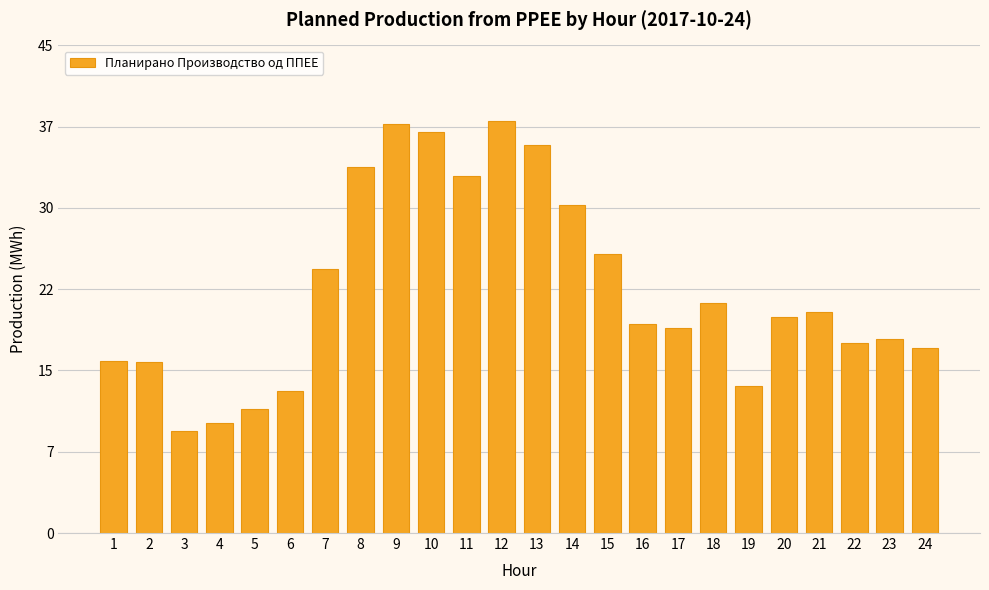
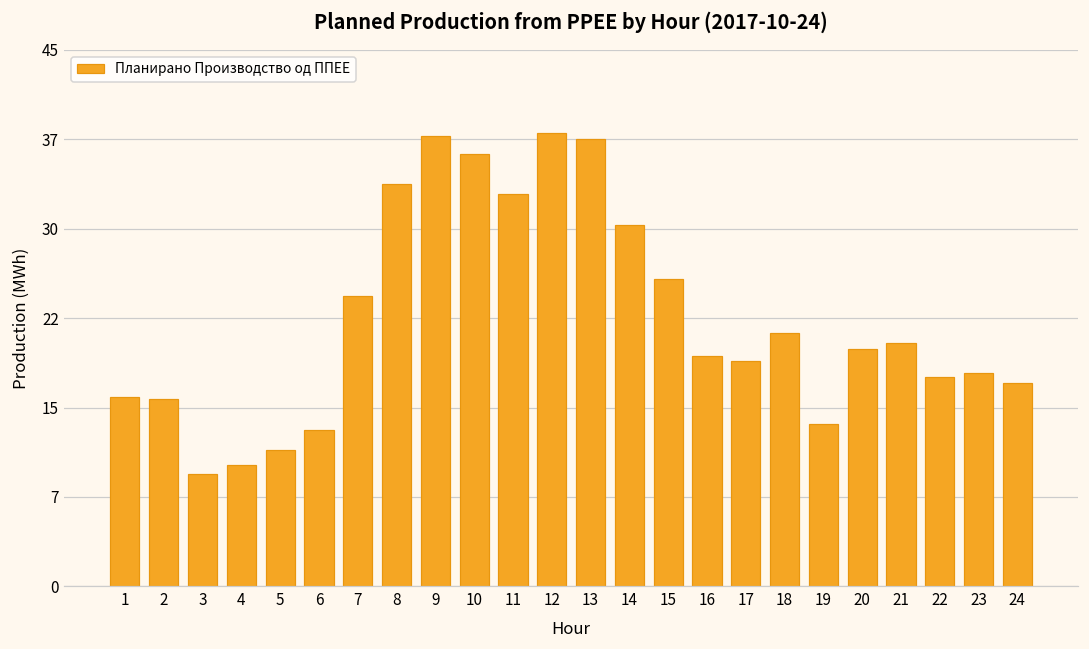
  {
    "1": 15.9,
    "2": 15.7,
    "3": 9.4,
    "4": 10.1,
    "5": 11.4,
    "6": 13.1,
    "7": 24.4,
    "8": 33.8,
    "9": 37.8,
-   "10": 37.0,
+   "10": 36.2,
    "11": 32.9,
    "12": 38.0,
-   "13": 35.8,
+   "13": 37.5,
    "14": 30.3,
    "15": 25.8,
    "16": 19.3,
    "17": 18.9,
    "18": 21.3,
    "19": 13.6,
    "20": 20.0,
    "21": 20.4,
    "22": 17.6,
    "23": 17.9,
    "24": 17.1
  }
